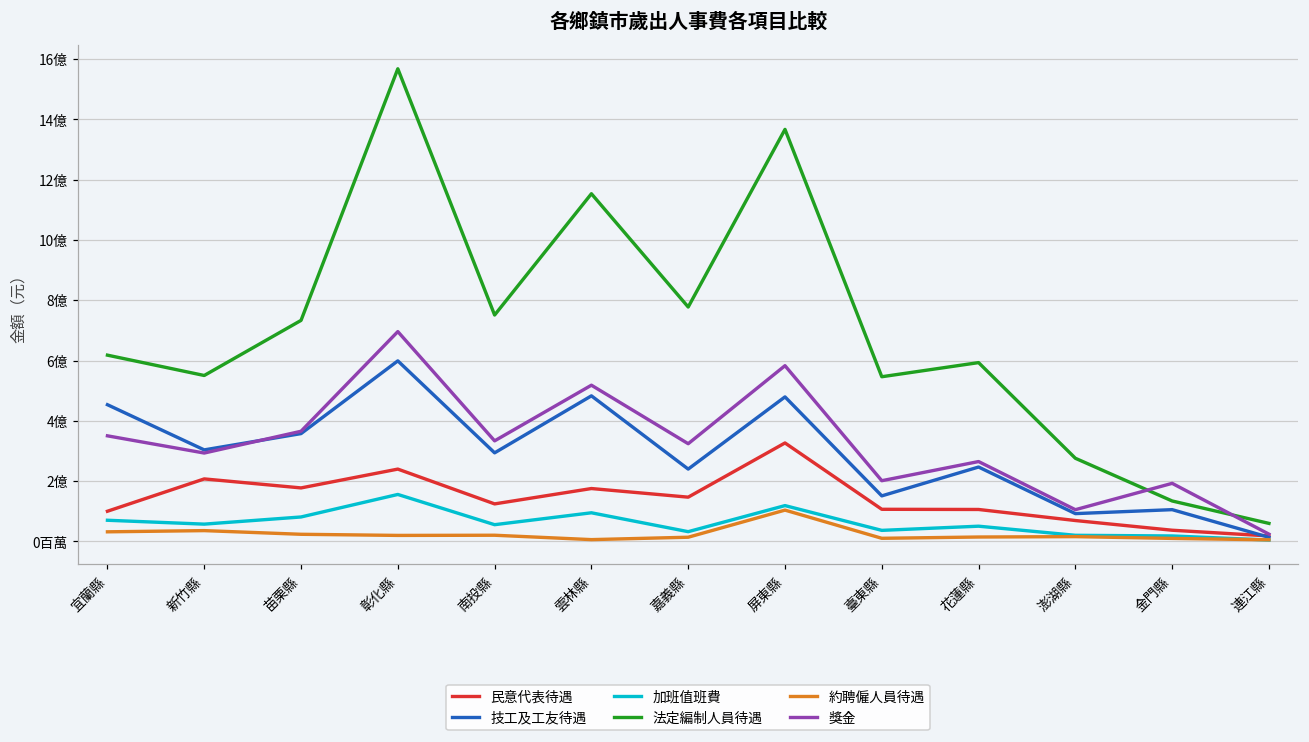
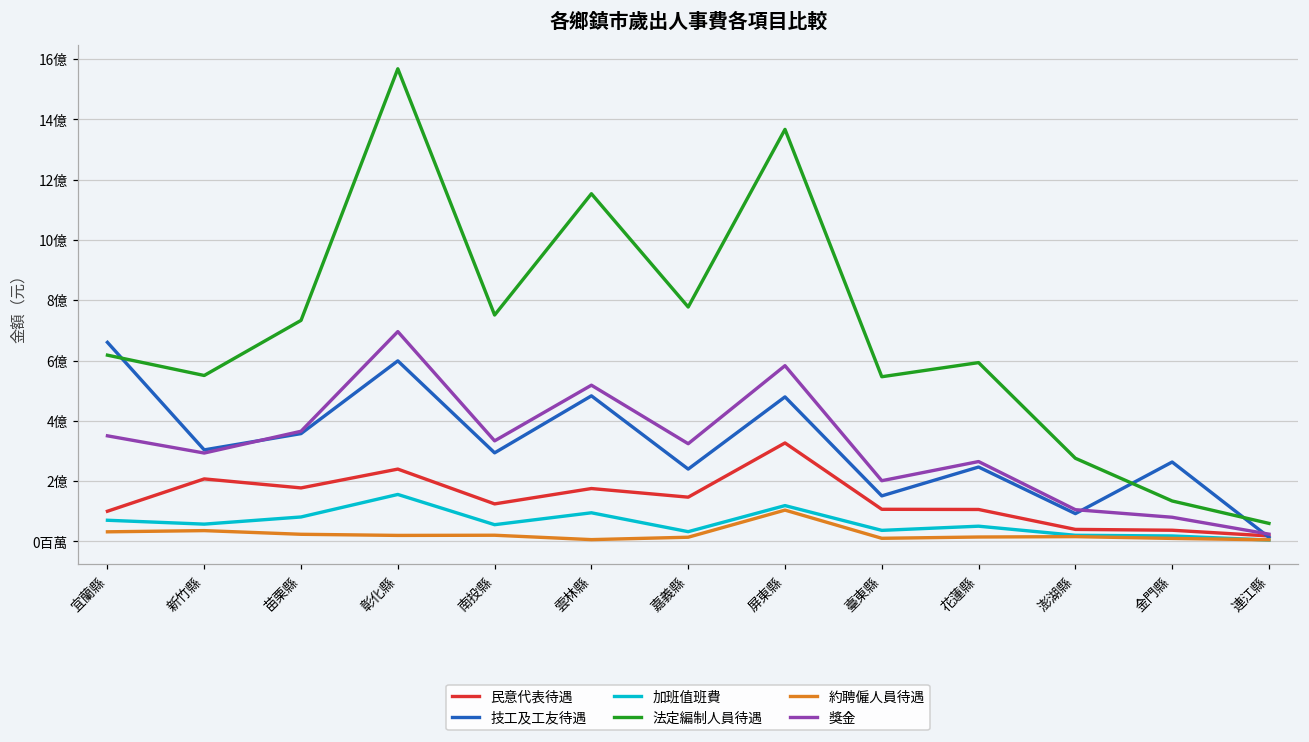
  {
    "民意代表待遇": {
      "宜蘭縣": "1.0億",
      "新竹縣": "2.1億",
      "苗栗縣": "1.8億",
      "彰化縣": "2.4億",
      "南投縣": "1.2億",
      "雲林縣": "1.8億",
      "嘉義縣": "1.5億",
      "屏東縣": "3.3億",
      "臺東縣": "1.1億",
      "花蓮縣": "1.1億",
-     "澎湖縣": "0.7億",
+     "澎湖縣": "0.4億",
      "金門縣": "0.4億"
    },
    "技工及工友待遇": {
-     "宜蘭縣": "4.5億",
+     "宜蘭縣": "6.6億",
      "新竹縣": "3.0億",
      "彰化縣": "6.0億",
      "南投縣": "2.9億",
      "雲林縣": "4.8億",
      "嘉義縣": "2.4億",
      "屏東縣": "4.8億",
      "臺東縣": "1.5億",
      "花蓮縣": "2.5億",
      "澎湖縣": "0.9億",
-     "金門縣": "1.1億"
+     "金門縣": "2.6億"
    },
    "加班值班費": {
      "宜蘭縣": "0.7億",
      "新竹縣": "0.6億",
      "苗栗縣": "0.8億",
      "彰化縣": "1.6億",
      "南投縣": "0.6億",
      "雲林縣": "1.0億",
      "嘉義縣": "0.3億",
      "屏東縣": "1.2億",
      "臺東縣": "0.4億",
      "花蓮縣": "0.5億"
    },
    "法定編制人員待遇": {
      "宜蘭縣": "6.2億",
      "新竹縣": "5.5億",
      "苗栗縣": "7.3億",
      "彰化縣": "15.7億",
      "南投縣": "7.5億",
      "雲林縣": "11.5億",
      "嘉義縣": "7.8億",
      "屏東縣": "13.7億",
      "臺東縣": "5.5億",
      "花蓮縣": "5.9億",
      "澎湖縣": "2.8億",
      "金門縣": "1.3億",
      "連江縣": "0.6億"
    },
    "約聘僱人員待遇": {
      "宜蘭縣": "0.3億",
      "新竹縣": "0.4億",
      "苗栗縣": "0.2億",
      "彰化縣": "0.2億",
      "南投縣": "0.2億",
      "雲林縣": "0.1億",
      "嘉義縣": "0.1億",
      "屏東縣": "1.0億",
      "臺東縣": "0.1億",
      "花蓮縣": "0.1億"
    },
    "獎金": {
      "宜蘭縣": "3.5億",
      "新竹縣": "2.9億",
      "彰化縣": "7.0億",
      "南投縣": "3.3億",
      "雲林縣": "5.2億",
      "嘉義縣": "3.2億",
      "屏東縣": "5.8億",
      "臺東縣": "2.0億",
      "花蓮縣": "2.7億",
      "澎湖縣": "1.1億",
-     "金門縣": "1.9億"
+     "金門縣": "0.8億"
    }
  }
